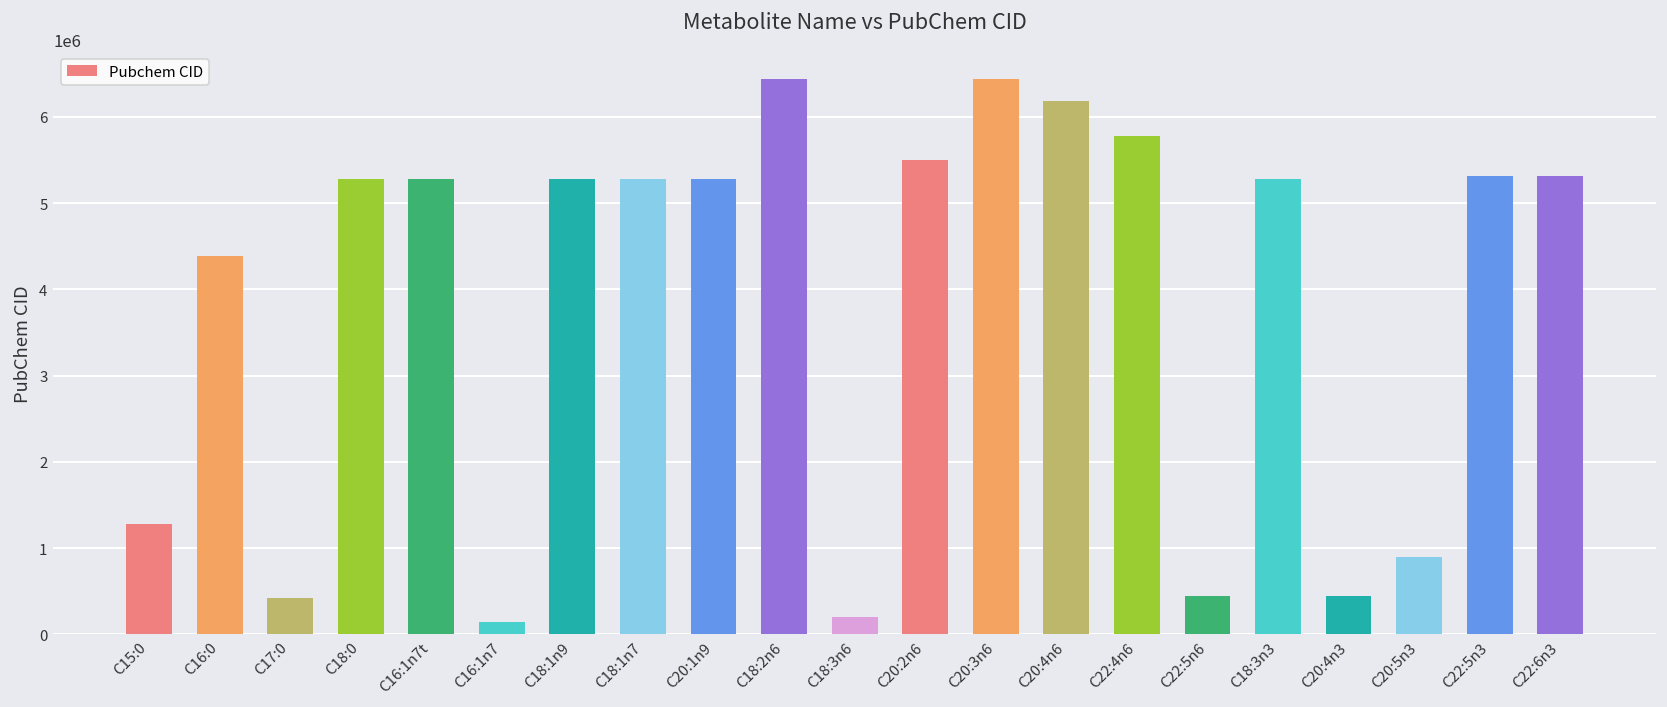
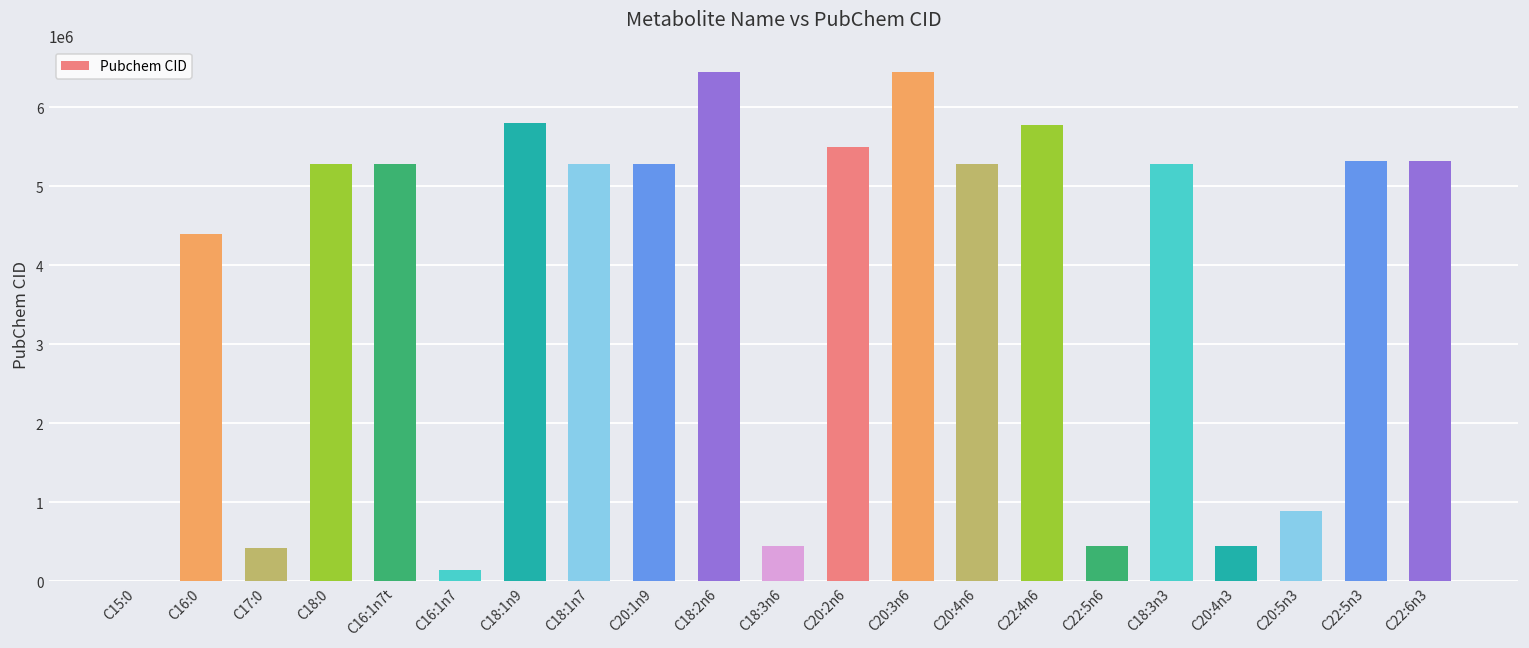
  {
-   "C15:0": 1300000,
+   "C15:0": 0,
    "C16:0": 4400000,
    "C17:0": 400000,
    "C18:0": 5300000,
    "C16:1n7t": 5300000,
    "C16:1n7": 100000,
-   "C18:1n9": 5300000,
+   "C18:1n9": 5800000,
    "C18:1n7": 5300000,
    "C20:1n9": 5300000,
    "C18:2n6": 6400000,
-   "C18:3n6": 200000,
+   "C18:3n6": 400000,
    "C20:2n6": 5500000,
    "C20:3n6": 6400000,
-   "C20:4n6": 6200000,
+   "C20:4n6": 5300000,
    "C22:4n6": 5800000,
    "C22:5n6": 400000,
    "C18:3n3": 5300000,
    "C20:4n3": 400000,
    "C20:5n3": 900000,
    "C22:5n3": 5300000,
    "C22:6n3": 5300000
  }
